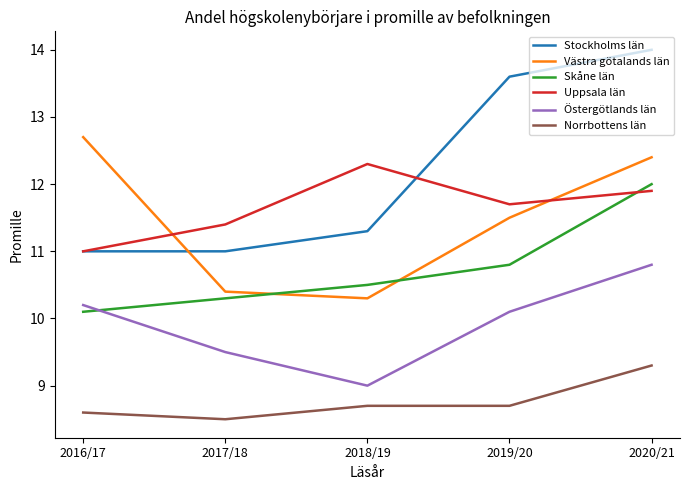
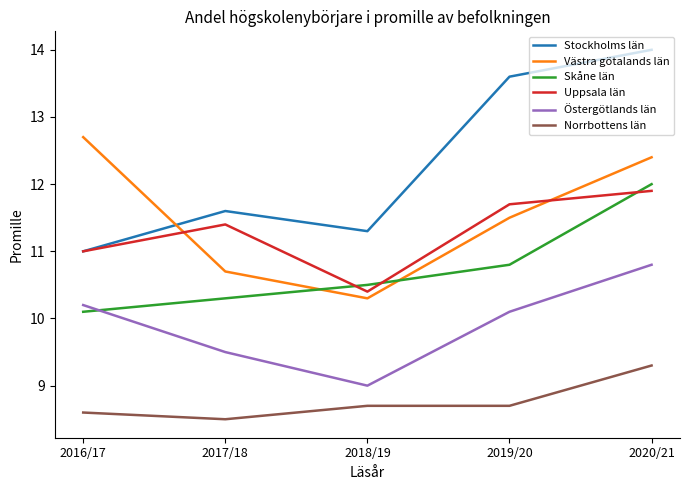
  {
    "Stockholms län": {
-     "2017/18": 11.0,
+     "2017/18": 11.6,
      "2018/19": 11.3,
      "2019/20": 13.6
    },
    "Västra götalands län": {
      "2016/17": 12.7,
-     "2017/18": 10.4,
+     "2017/18": 10.7,
      "2018/19": 10.3,
      "2019/20": 11.5,
      "2020/21": 12.4
    },
    "Skåne län": {
      "2016/17": 10.1,
      "2017/18": 10.3,
      "2018/19": 10.5,
      "2019/20": 10.8,
      "2020/21": 12.0
    },
    "Uppsala län": {
      "2017/18": 11.4,
-     "2018/19": 12.3,
+     "2018/19": 10.4,
      "2019/20": 11.7,
      "2020/21": 11.9
    },
    "Östergötlands län": {
      "2016/17": 10.2,
      "2017/18": 9.5,
      "2018/19": 9.0,
      "2019/20": 10.1,
      "2020/21": 10.8
    },
    "Norrbottens län": {
      "2016/17": 8.6,
      "2017/18": 8.5,
      "2018/19": 8.7,
      "2019/20": 8.7,
      "2020/21": 9.3
    }
  }
